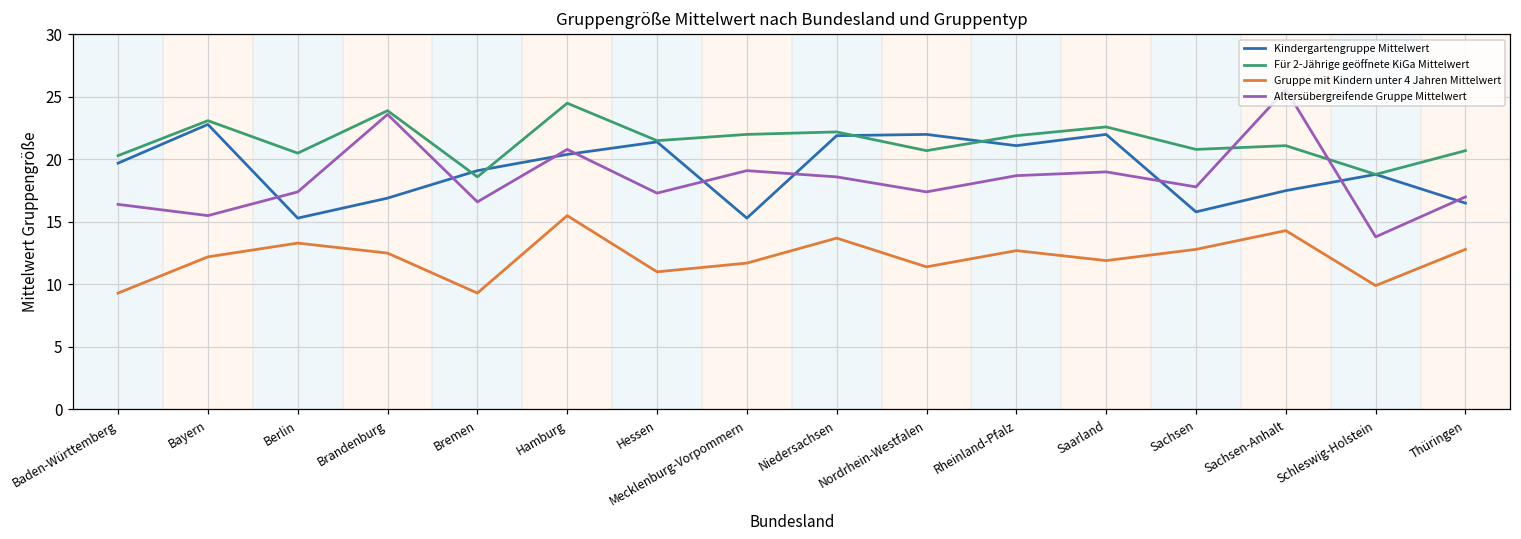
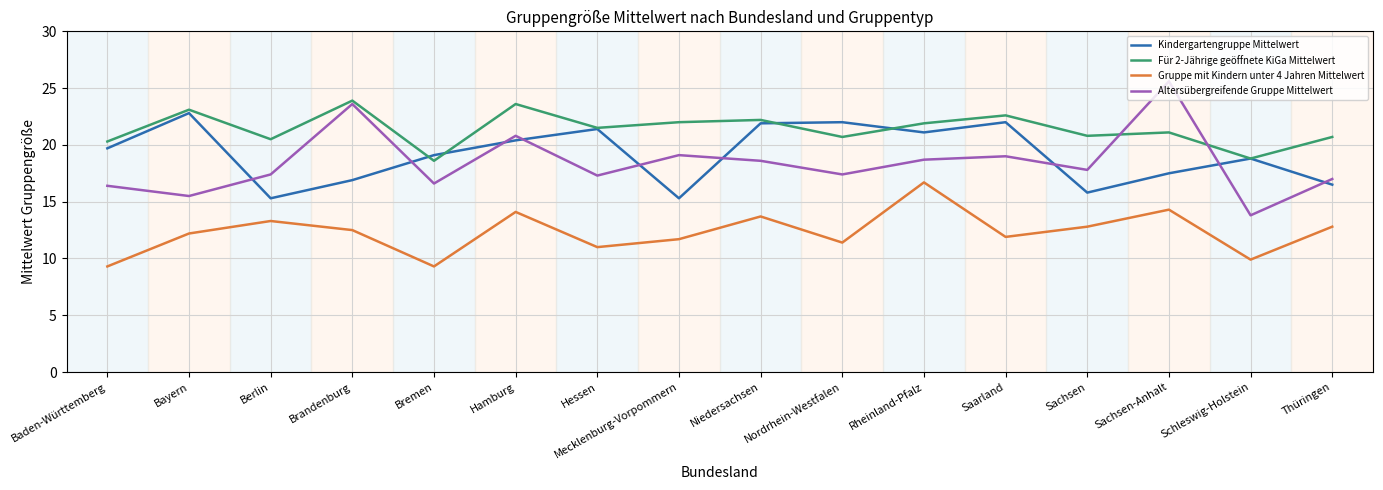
  {
    "Kindergartengruppe Mittelwert": {
      "Baden-Württemberg": 19.7,
      "Bayern": 22.8,
      "Berlin": 15.3,
      "Brandenburg": 16.9,
      "Bremen": 19.1,
      "Hamburg": 20.4,
      "Mecklenburg-Vorpommern": 15.3,
      "Niedersachsen": 21.9,
      "Nordrhein-Westfalen": 22.0,
      "Rheinland-Pfalz": 21.1,
      "Saarland": 22.0,
      "Sachsen": 15.8,
      "Sachsen-Anhalt": 17.5,
      "Thüringen": 16.5
    },
    "Für 2-Jährige geöffnete KiGa Mittelwert": {
      "Baden-Württemberg": 20.3,
      "Bayern": 23.1,
      "Berlin": 20.5,
      "Brandenburg": 23.9,
      "Bremen": 18.6,
-     "Hamburg": 24.5,
+     "Hamburg": 23.6,
      "Mecklenburg-Vorpommern": 22.0,
      "Niedersachsen": 22.2,
      "Nordrhein-Westfalen": 20.7,
      "Rheinland-Pfalz": 21.9,
      "Saarland": 22.6,
      "Sachsen": 20.8,
      "Sachsen-Anhalt": 21.1,
      "Thüringen": 20.7
    },
    "Gruppe mit Kindern unter 4 Jahren Mittelwert": {
      "Baden-Württemberg": 9.3,
      "Bayern": 12.2,
      "Berlin": 13.3,
      "Brandenburg": 12.5,
      "Bremen": 9.3,
-     "Hamburg": 15.5,
+     "Hamburg": 14.1,
      "Hessen": 11.0,
      "Mecklenburg-Vorpommern": 11.7,
      "Niedersachsen": 13.7,
      "Nordrhein-Westfalen": 11.4,
-     "Rheinland-Pfalz": 12.7,
+     "Rheinland-Pfalz": 16.7,
      "Saarland": 11.9,
      "Sachsen": 12.8,
      "Sachsen-Anhalt": 14.3,
      "Schleswig-Holstein": 9.9,
      "Thüringen": 12.8
    },
    "Altersübergreifende Gruppe Mittelwert": {
      "Baden-Württemberg": 16.4,
      "Bayern": 15.5,
      "Berlin": 17.4,
      "Brandenburg": 23.6,
      "Bremen": 16.6,
      "Hamburg": 20.8,
      "Hessen": 17.3,
      "Mecklenburg-Vorpommern": 19.1,
      "Niedersachsen": 18.6,
      "Nordrhein-Westfalen": 17.4,
      "Rheinland-Pfalz": 18.7,
      "Saarland": 19.0,
      "Sachsen": 17.8,
      "Schleswig-Holstein": 13.8,
      "Thüringen": 17.0
    }
  }
